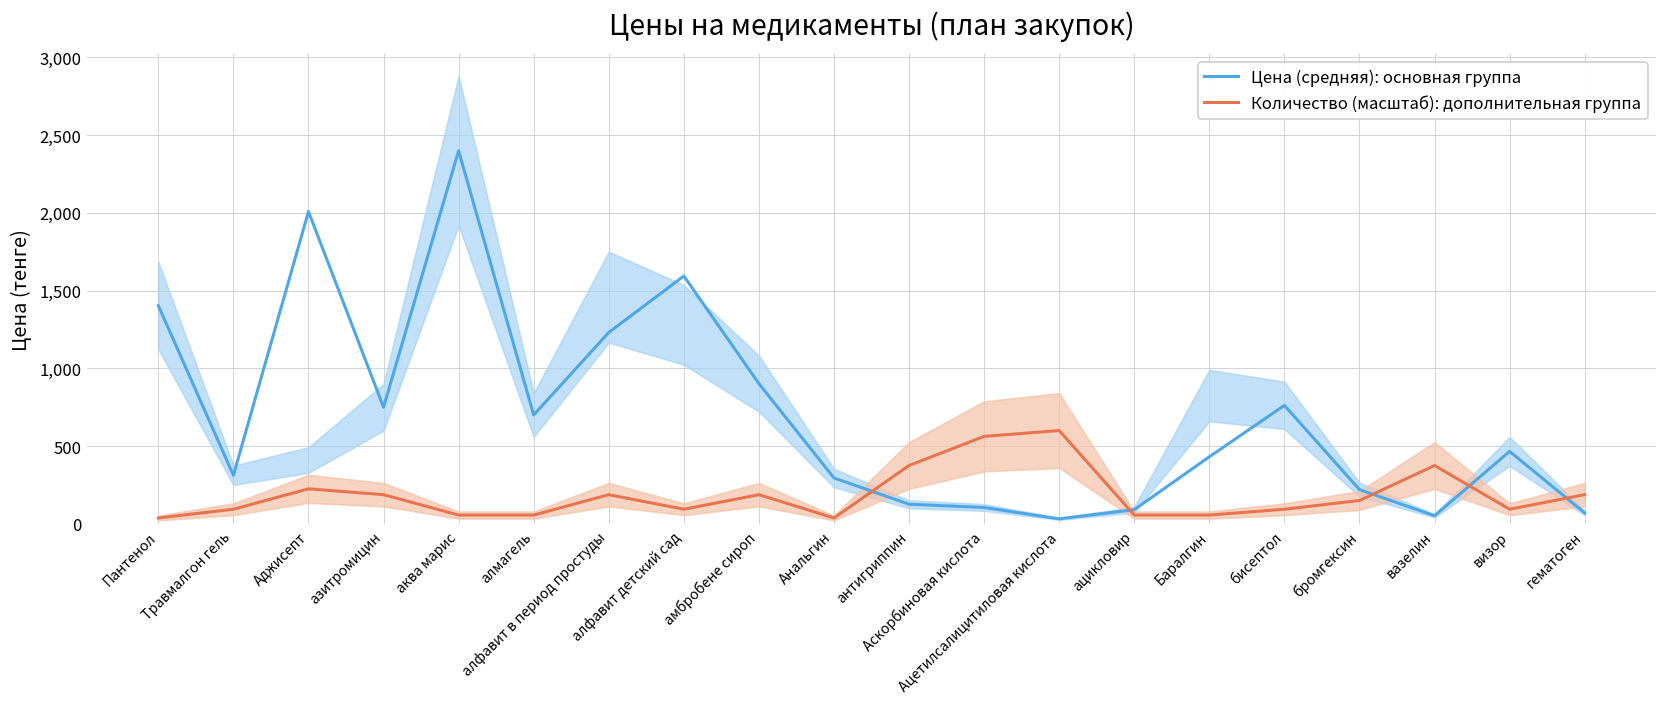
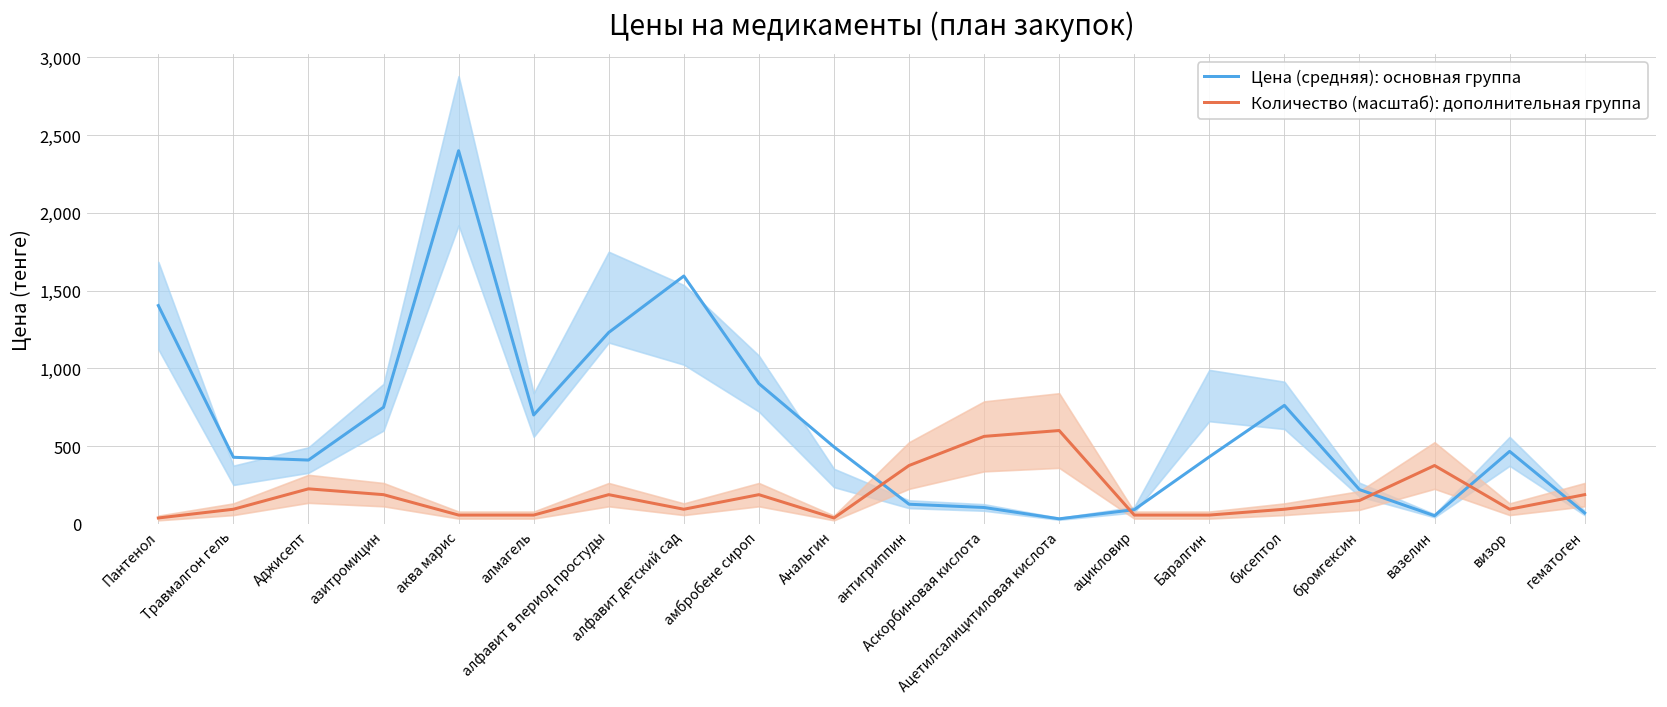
  {
    "Цена (средняя): основная группа": {
      "Пантенол": "1,400",
-     "Травмалгон гель": "310",
-     "Аджисепт": "2,010",
+     "Травмалгон гель": "430",
+     "Аджисепт": "410",
      "азитромицин": "750",
      "аква марис": "2,400",
      "алмагель": "700",
      "алфавит в период простуды": "1,230",
      "алфавит детский сад": "1,590",
      "амбробене сироп": "900",
-     "Анальгин": "300",
+     "Анальгин": "500",
      "антигриппин": "130",
      "Аскорбиновая кислота": "110",
      "Баралгин": "430",
      "бисептол": "760",
      "визор": "470"
    },
    "Количество (масштаб): дополнительная группа": {
      "Травмалгон гель": "90",
      "Аджисепт": "230",
      "азитромицин": "190",
      "аква марис": "60",
      "алмагель": "60",
      "алфавит в период простуды": "190",
      "алфавит детский сад": "90",
      "амбробене сироп": "190",
      "антигриппин": "380",
      "Аскорбиновая кислота": "560",
      "Ацетилсалицитиловая кислота": "600",
      "ацикловир": "60",
      "Баралгин": "60",
      "бисептол": "90",
      "бромгексин": "150",
      "вазелин": "380",
      "визор": "90",
      "гематоген": "190"
    }
  }
